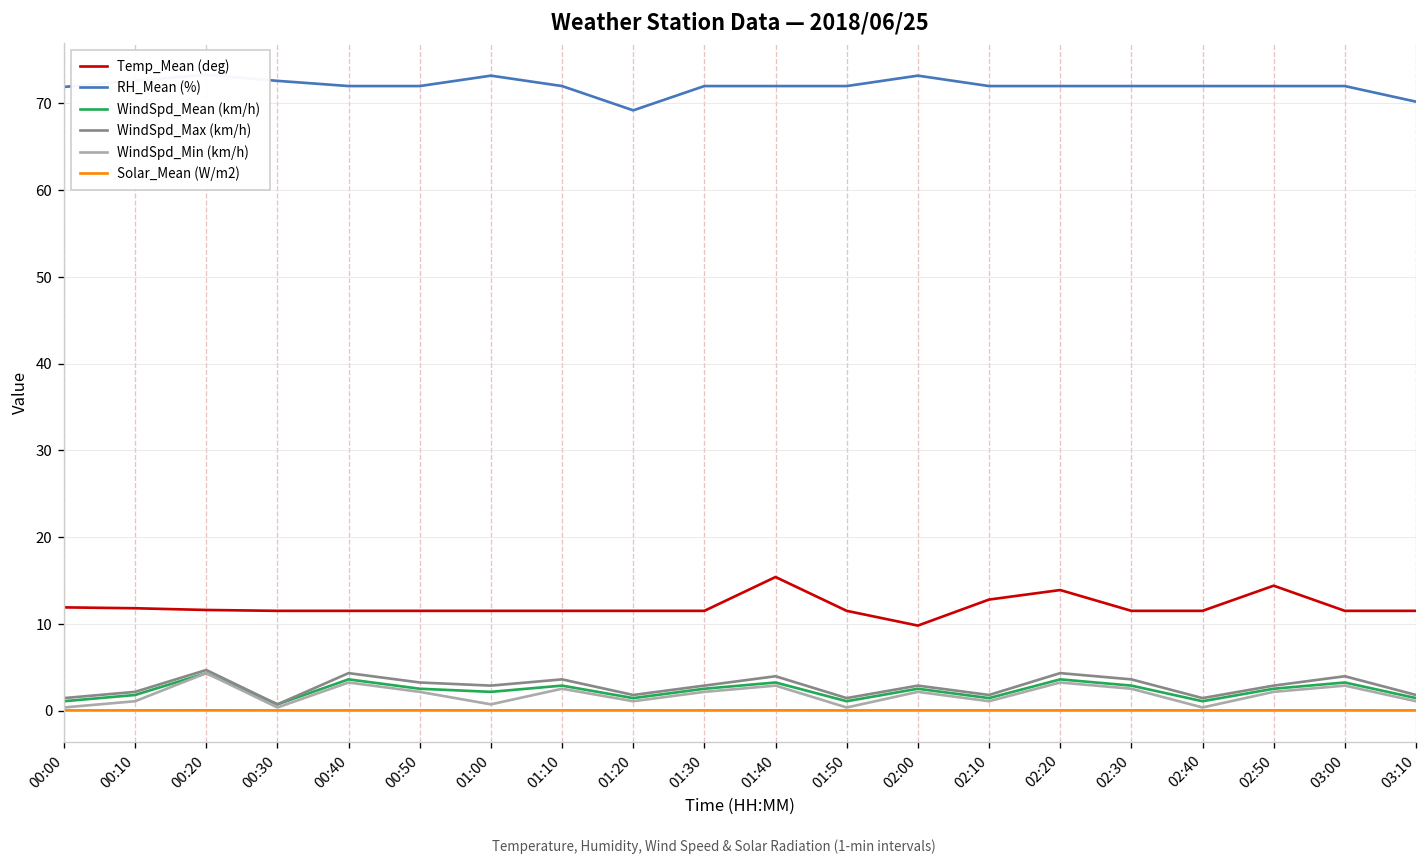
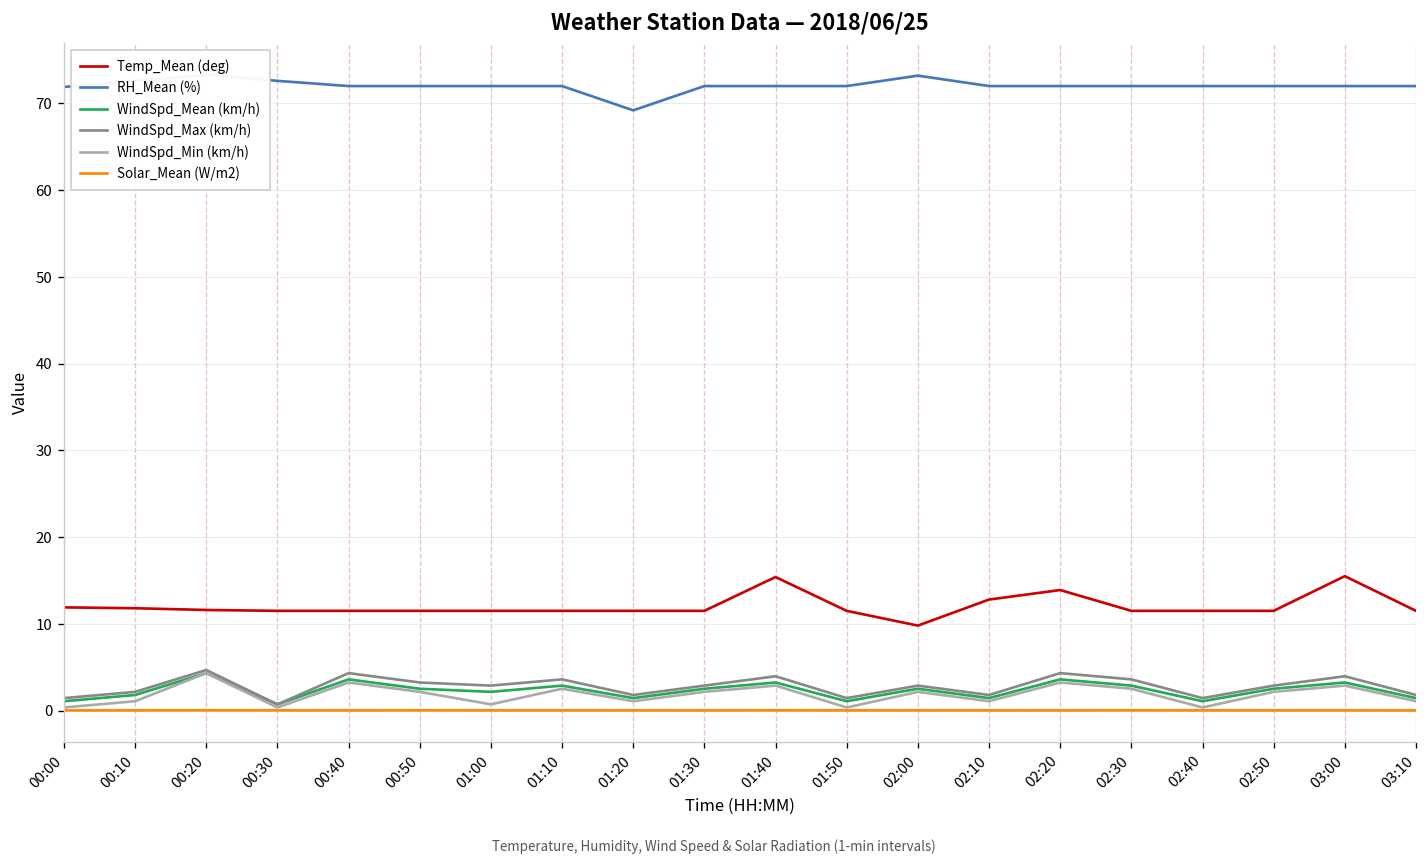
  {
    "Temp_Mean (deg)": {
      "00:00": 12,
      "00:10": 12,
      "00:20": 12,
      "00:30": 12,
      "00:40": 12,
      "00:50": 12,
      "01:00": 12,
      "01:10": 12,
      "01:20": 12,
      "01:30": 12,
      "01:40": 15,
      "01:50": 12,
      "02:00": 10,
      "02:10": 13,
      "02:20": 14,
      "02:30": 12,
      "02:40": 12,
-     "02:50": 14,
-     "03:00": 12,
+     "02:50": 12,
+     "03:00": 16,
      "03:10": 12
    },
    "RH_Mean (%)": {
      "00:00": 72,
      "00:30": 73,
      "00:40": 72,
      "00:50": 72,
-     "01:00": 73,
+     "01:00": 72,
      "01:10": 72,
      "01:20": 69,
      "01:30": 72,
      "01:40": 72,
      "01:50": 72,
      "02:00": 73,
      "02:10": 72,
      "02:20": 72,
      "02:30": 72,
      "02:40": 72,
      "02:50": 72,
      "03:00": 72,
-     "03:10": 70
+     "03:10": 72
    },
    "WindSpd_Mean (km/h)": {
      "00:00": 1,
      "00:10": 2,
      "00:40": 4,
      "00:50": 3,
      "01:00": 2,
      "01:10": 3,
      "01:20": 1,
      "01:30": 3,
      "01:40": 3,
      "01:50": 1,
      "02:00": 3,
      "02:10": 1,
      "02:20": 4,
      "02:30": 3,
      "02:40": 1,
      "02:50": 3,
      "03:00": 3,
      "03:10": 1
    },
    "Solar_Mean (W/m2)": {
      "00:10": 0,
      "00:20": 0,
      "00:40": 0,
      "00:50": 0,
      "01:00": 0,
      "01:10": 0,
      "01:20": 0,
      "01:30": 0,
      "01:40": 0,
      "02:00": 0,
      "02:10": 0,
      "02:20": 0,
      "02:30": 0,
      "02:50": 0,
      "03:00": 0,
      "03:10": 0
    }
  }
